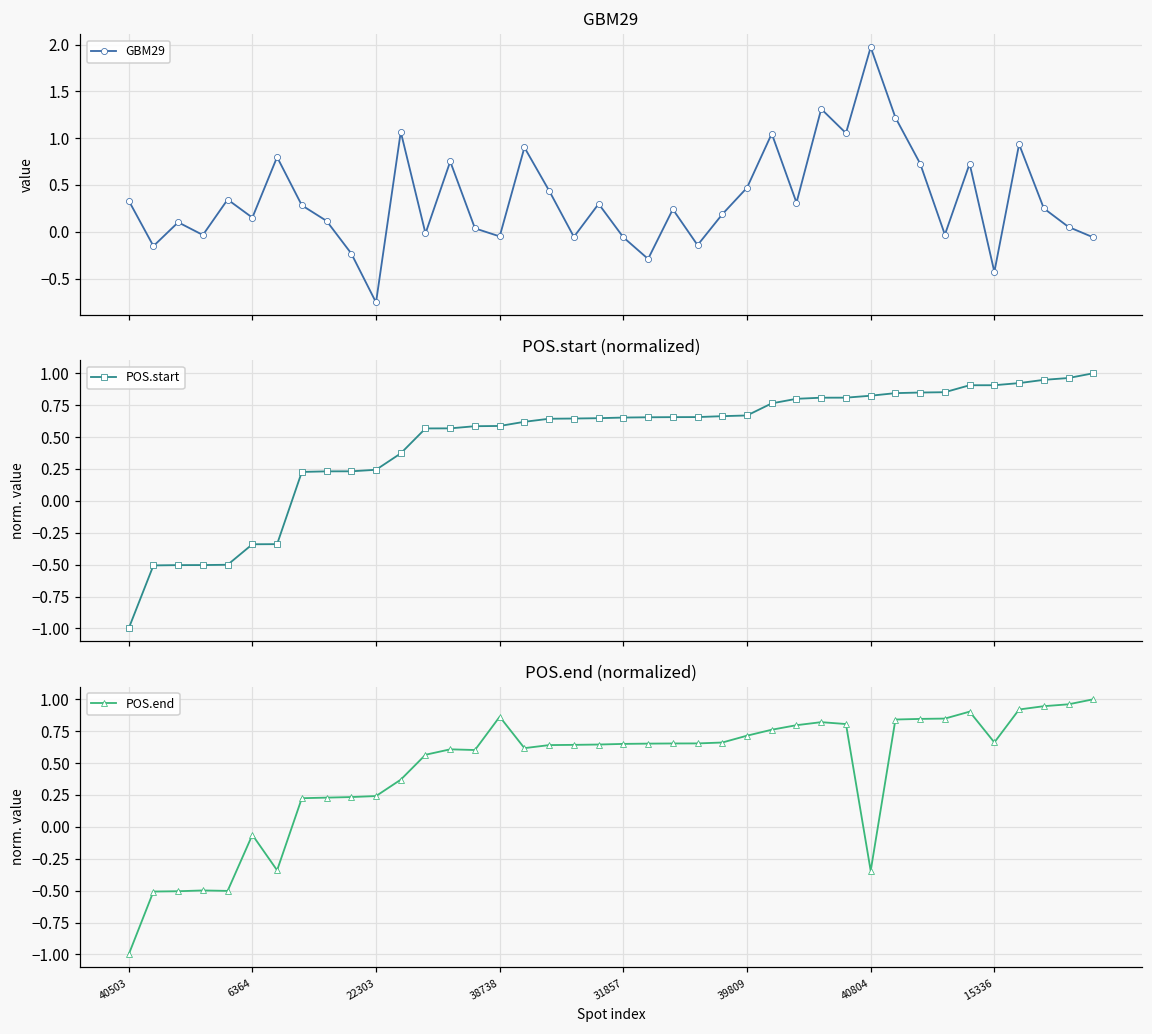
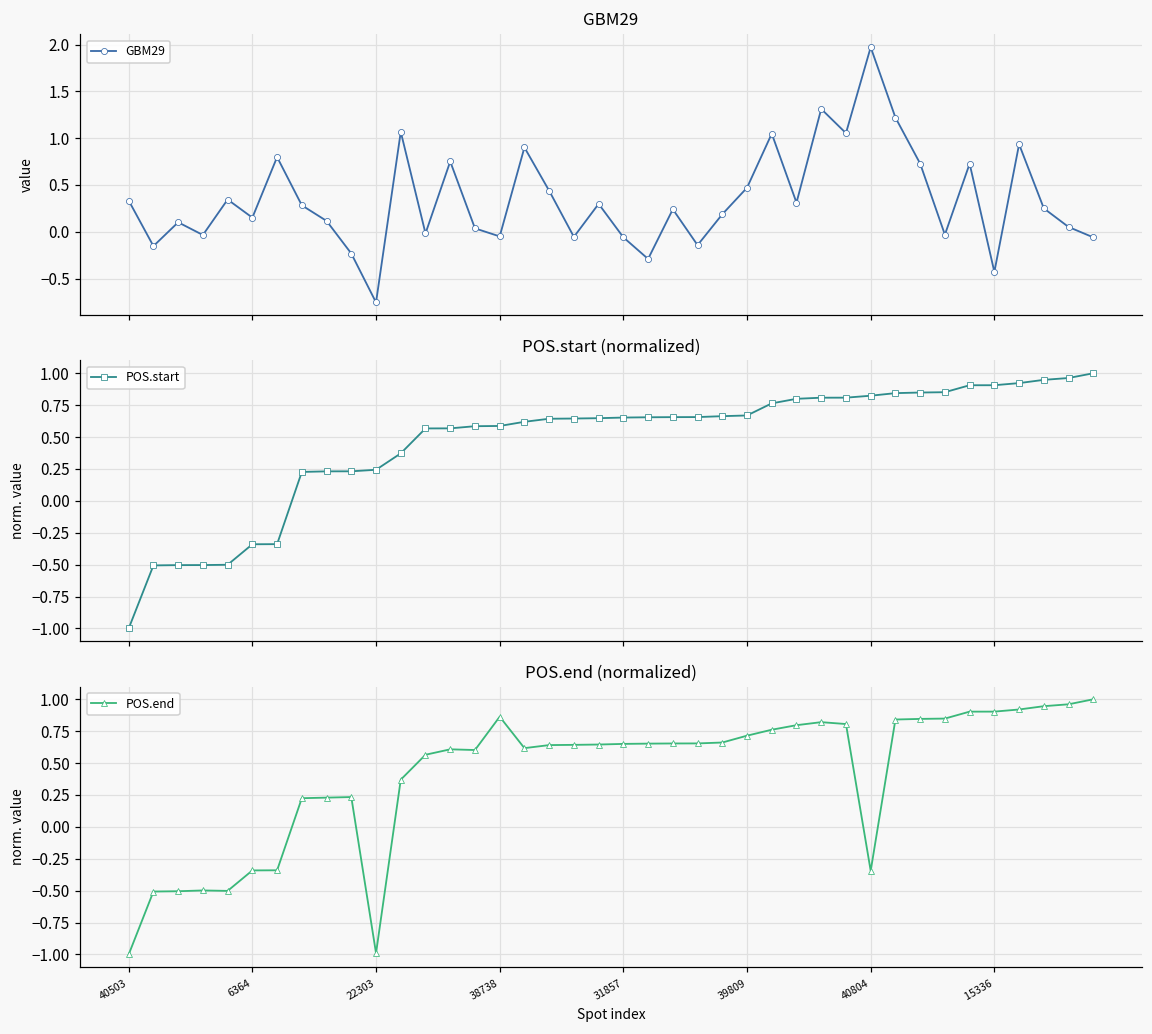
  {
    "POS.end (normalized)": {
      "40503": -1.00,
-     "6364": -0.06,
-     "22303": 0.24,
+     "6364": -0.34,
+     "22303": -0.99,
      "38738": 0.86,
      "31857": 0.65,
      "39809": 0.71,
      "40804": -0.34,
-     "15336": 0.66
+     "15336": 0.90
    }
  }
